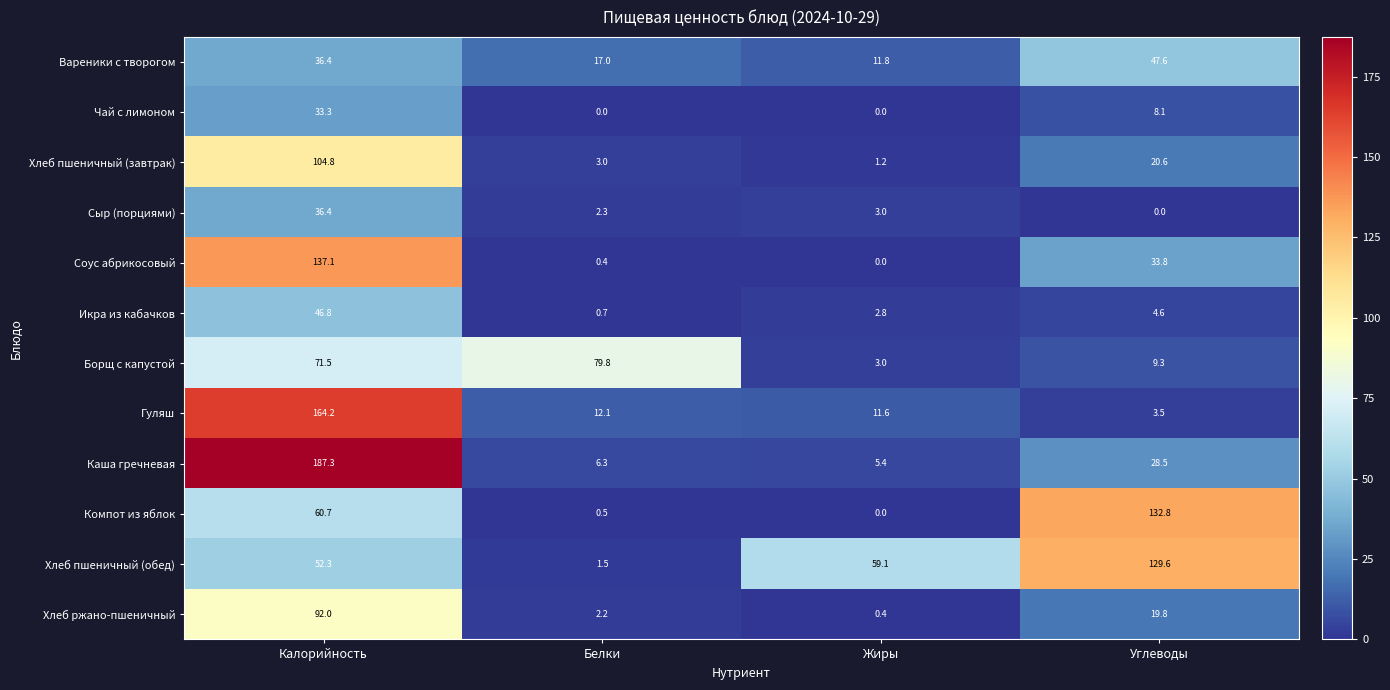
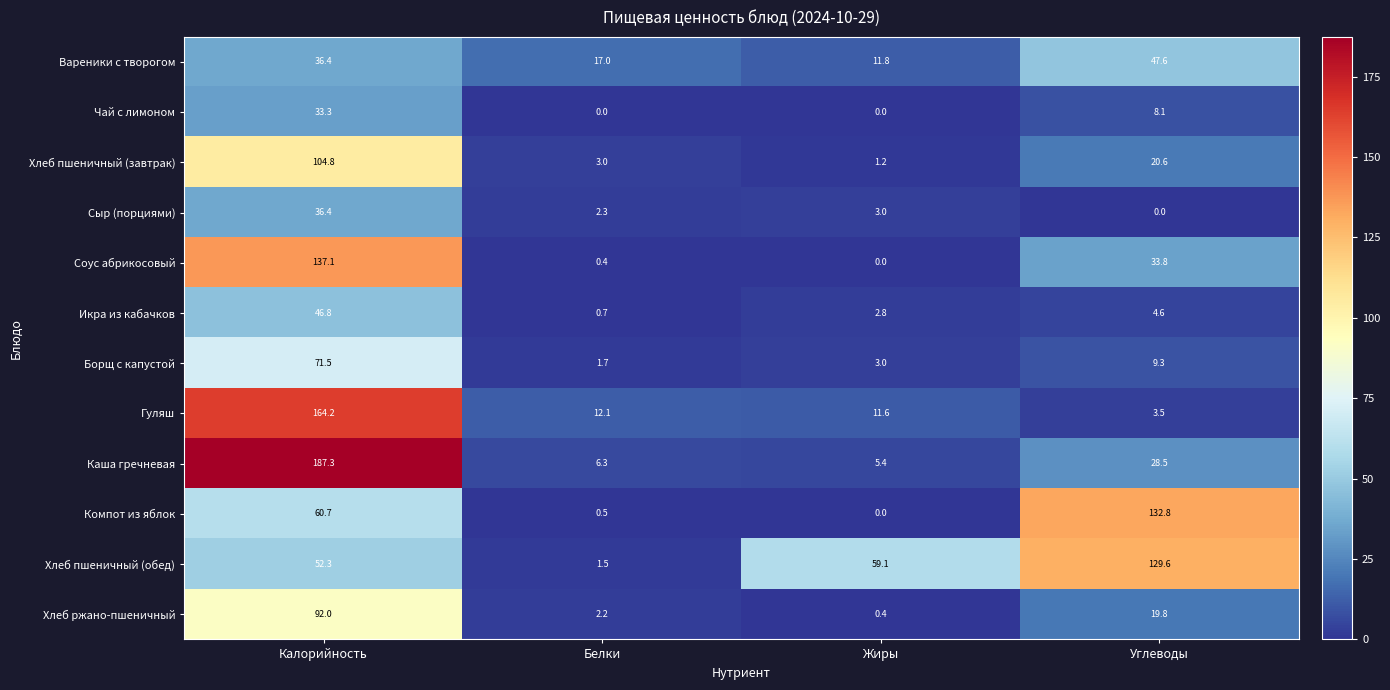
  {
    "Вареники с творогом": {
      "Калорийность": 36.4,
      "Белки": 17.0,
      "Жиры": 11.8,
      "Углеводы": 47.6
    },
    "Чай с лимоном": {
      "Калорийность": 33.3,
      "Белки": 0.0,
      "Жиры": 0.0,
      "Углеводы": 8.1
    },
    "Хлеб пшеничный (завтрак)": {
      "Калорийность": 104.8,
      "Белки": 3.0,
      "Жиры": 1.2,
      "Углеводы": 20.6
    },
    "Сыр (порциями)": {
      "Калорийность": 36.4,
      "Белки": 2.3,
      "Жиры": 3.0,
      "Углеводы": 0.0
    },
    "Соус абрикосовый": {
      "Калорийность": 137.1,
      "Белки": 0.4,
      "Жиры": 0.0,
      "Углеводы": 33.8
    },
    "Икра из кабачков": {
      "Калорийность": 46.8,
      "Белки": 0.7,
      "Жиры": 2.8,
      "Углеводы": 4.6
    },
    "Борщ с капустой": {
      "Калорийность": 71.5,
-     "Белки": 79.8,
+     "Белки": 1.7,
      "Жиры": 3.0,
      "Углеводы": 9.3
    },
    "Гуляш": {
      "Калорийность": 164.2,
      "Белки": 12.1,
      "Жиры": 11.6,
      "Углеводы": 3.5
    },
    "Каша гречневая": {
      "Калорийность": 187.3,
      "Белки": 6.3,
      "Жиры": 5.4,
      "Углеводы": 28.5
    },
    "Компот из яблок": {
      "Калорийность": 60.7,
      "Белки": 0.5,
      "Жиры": 0.0,
      "Углеводы": 132.8
    },
    "Хлеб пшеничный (обед)": {
      "Калорийность": 52.3,
      "Белки": 1.5,
      "Жиры": 59.1,
      "Углеводы": 129.6
    },
    "Хлеб ржано-пшеничный": {
      "Калорийность": 92.0,
      "Белки": 2.2,
      "Жиры": 0.4,
      "Углеводы": 19.8
    }
  }
